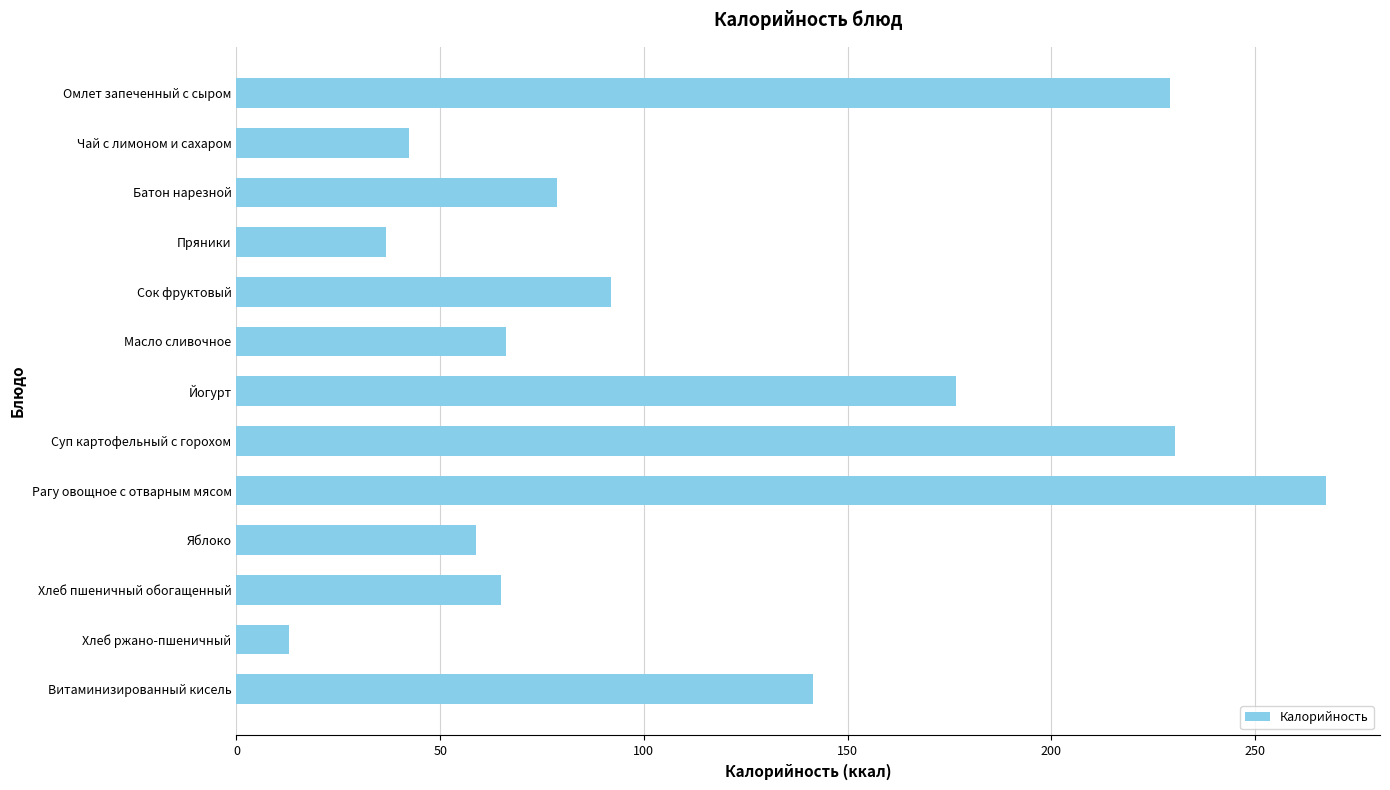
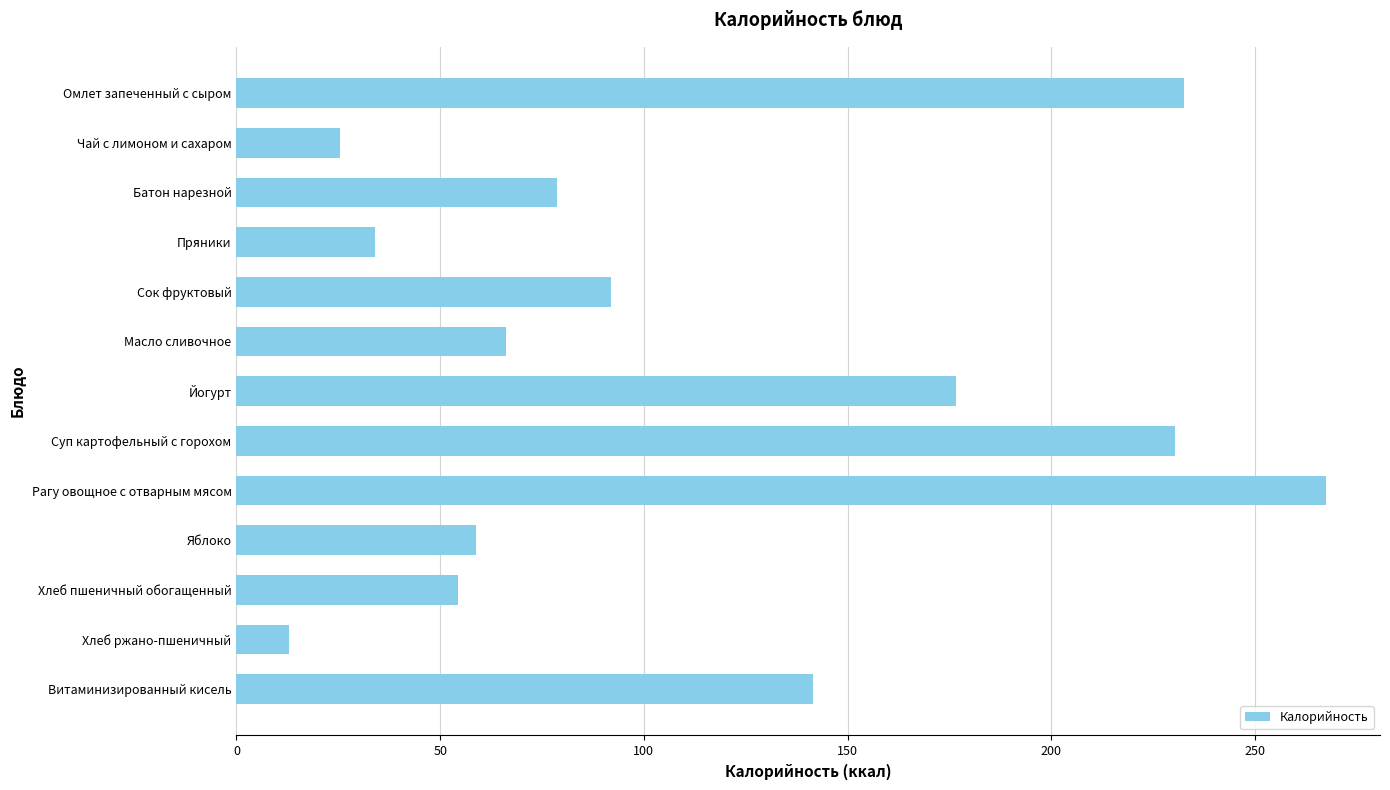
  {
-   "Омлет запеченный с сыром": 229,
-   "Чай с лимоном и сахаром": 42,
+   "Омлет запеченный с сыром": 232,
+   "Чай с лимоном и сахаром": 25,
    "Батон нарезной": 79,
-   "Пряники": 37,
+   "Пряники": 34,
    "Сок фруктовый": 92,
    "Масло сливочное": 66,
    "Йогурт": 177,
    "Суп картофельный с горохом": 230,
    "Рагу овощное с отварным мясом": 267,
    "Яблоко": 59,
-   "Хлеб пшеничный обогащенный": 65,
+   "Хлеб пшеничный обогащенный": 55,
    "Хлеб ржано-пшеничный": 13,
    "Витаминизированный кисель": 142
  }
